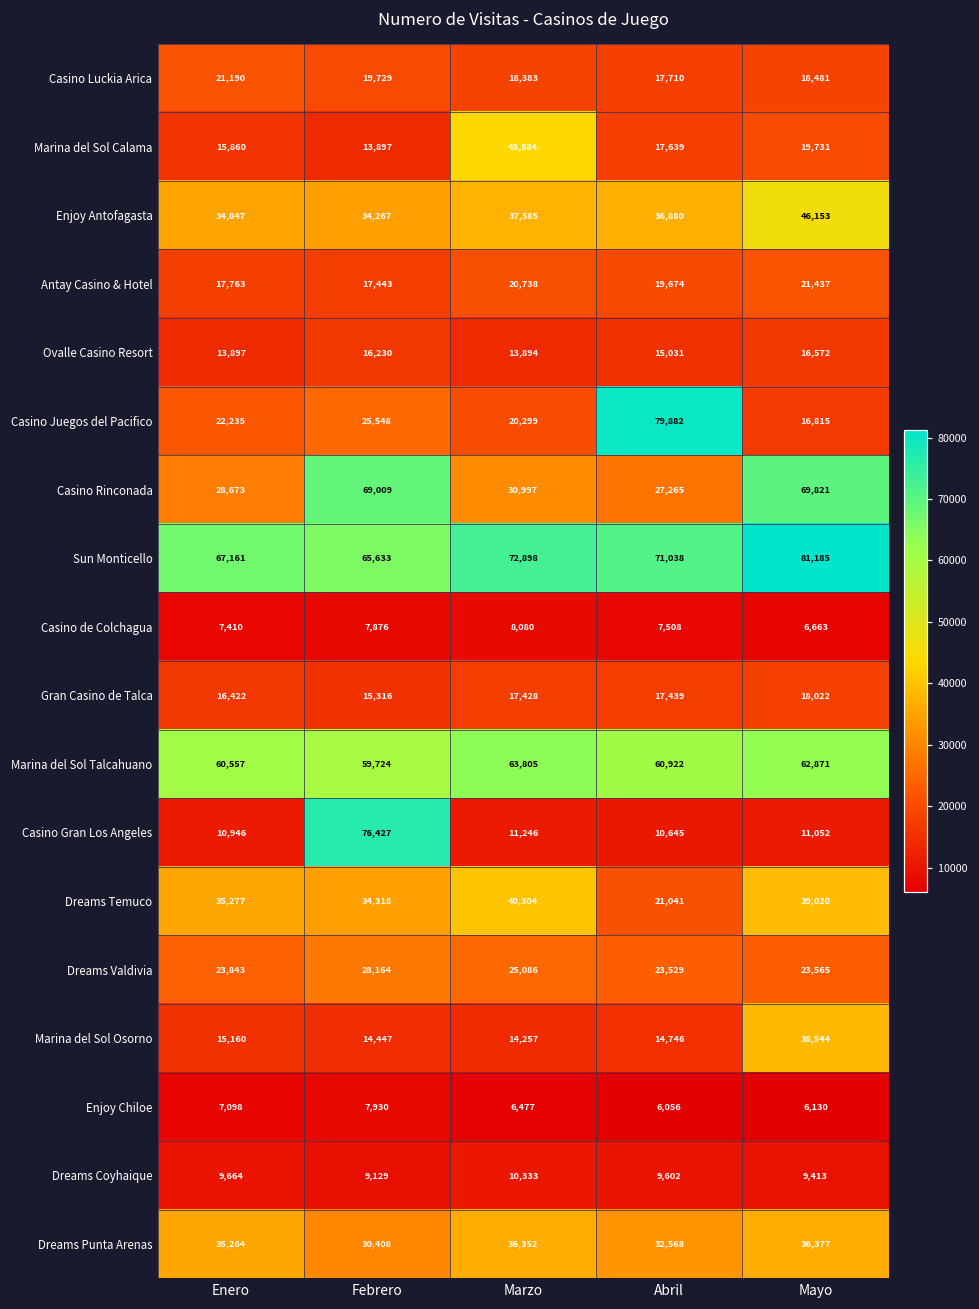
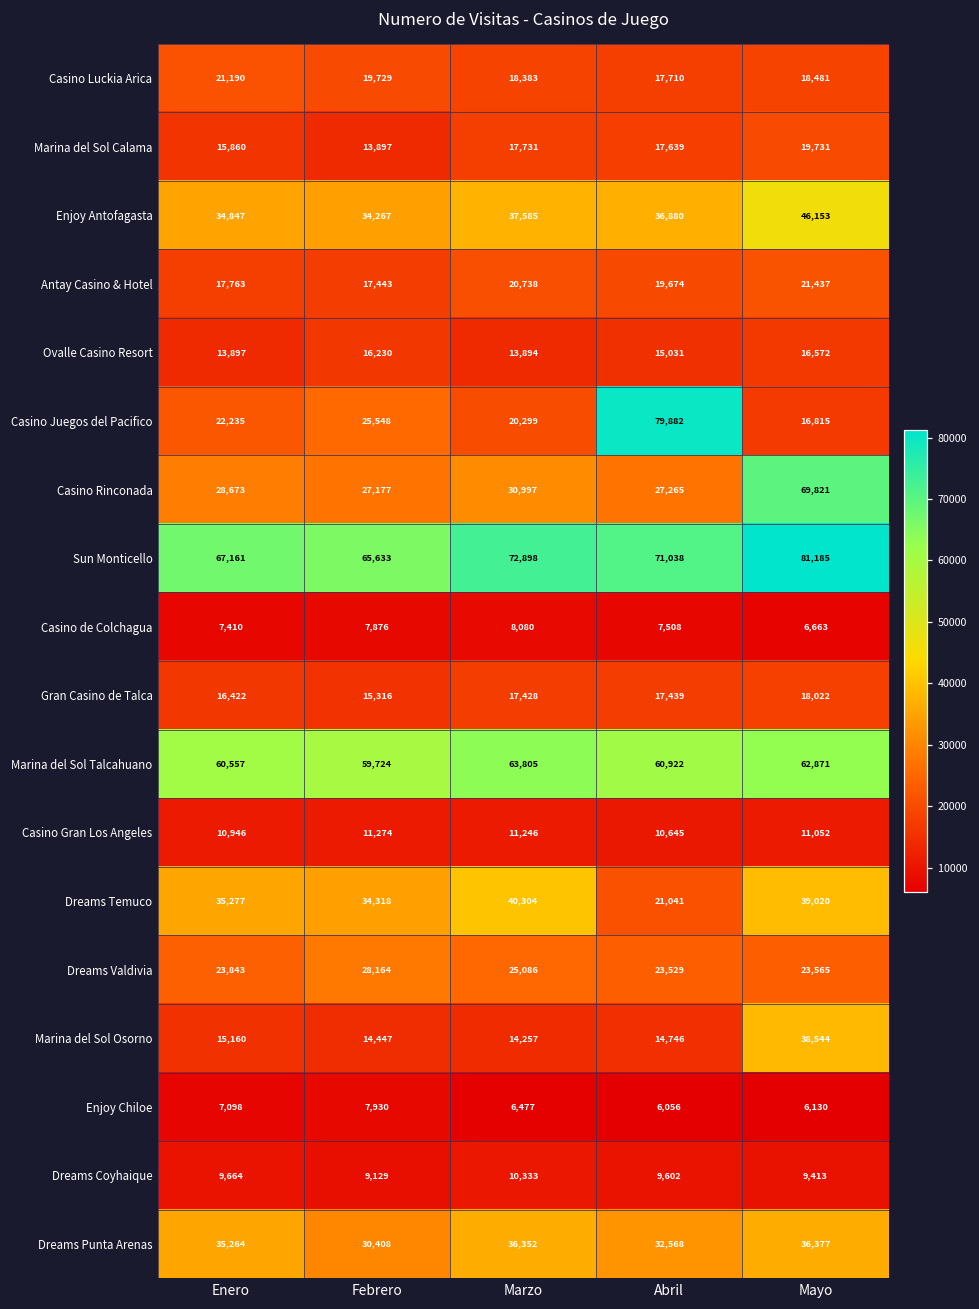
  {
    "Casino Luckia Arica": {
      "Enero": "21,190",
      "Febrero": "19,729",
      "Marzo": "18,383",
      "Abril": "17,710",
      "Mayo": "18,481"
    },
    "Marina del Sol Calama": {
      "Enero": "15,860",
      "Febrero": "13,897",
-     "Marzo": "43,584",
+     "Marzo": "17,731",
      "Abril": "17,639",
      "Mayo": "19,731"
    },
    "Enjoy Antofagasta": {
      "Enero": "34,847",
      "Febrero": "34,267",
      "Marzo": "37,585",
      "Abril": "36,880",
      "Mayo": "46,153"
    },
    "Antay Casino & Hotel": {
      "Enero": "17,763",
      "Febrero": "17,443",
      "Marzo": "20,738",
      "Abril": "19,674",
      "Mayo": "21,437"
    },
    "Ovalle Casino Resort": {
      "Enero": "13,897",
      "Febrero": "16,230",
      "Marzo": "13,894",
      "Abril": "15,031",
      "Mayo": "16,572"
    },
    "Casino Juegos del Pacifico": {
      "Enero": "22,235",
      "Febrero": "25,548",
      "Marzo": "20,299",
      "Abril": "79,882",
      "Mayo": "16,815"
    },
    "Casino Rinconada": {
      "Enero": "28,673",
-     "Febrero": "69,009",
+     "Febrero": "27,177",
      "Marzo": "30,997",
      "Abril": "27,265",
      "Mayo": "69,821"
    },
    "Sun Monticello": {
      "Enero": "67,161",
      "Febrero": "65,633",
      "Marzo": "72,898",
      "Abril": "71,038",
      "Mayo": "81,185"
    },
    "Casino de Colchagua": {
      "Enero": "7,410",
      "Febrero": "7,876",
      "Marzo": "8,080",
      "Abril": "7,508",
      "Mayo": "6,663"
    },
    "Gran Casino de Talca": {
      "Enero": "16,422",
      "Febrero": "15,316",
      "Marzo": "17,428",
      "Abril": "17,439",
      "Mayo": "18,022"
    },
    "Marina del Sol Talcahuano": {
      "Enero": "60,557",
      "Febrero": "59,724",
      "Marzo": "63,805",
      "Abril": "60,922",
      "Mayo": "62,871"
    },
    "Casino Gran Los Angeles": {
      "Enero": "10,946",
-     "Febrero": "76,427",
+     "Febrero": "11,274",
      "Marzo": "11,246",
      "Abril": "10,645",
      "Mayo": "11,052"
    },
    "Dreams Temuco": {
      "Enero": "35,277",
      "Febrero": "34,318",
      "Marzo": "40,304",
      "Abril": "21,041",
      "Mayo": "39,020"
    },
    "Dreams Valdivia": {
      "Enero": "23,843",
      "Febrero": "28,164",
      "Marzo": "25,086",
      "Abril": "23,529",
      "Mayo": "23,565"
    },
    "Marina del Sol Osorno": {
      "Enero": "15,160",
      "Febrero": "14,447",
      "Marzo": "14,257",
      "Abril": "14,746",
      "Mayo": "38,544"
    },
    "Enjoy Chiloe": {
      "Enero": "7,098",
      "Febrero": "7,930",
      "Marzo": "6,477",
      "Abril": "6,056",
      "Mayo": "6,130"
    },
    "Dreams Coyhaique": {
      "Enero": "9,664",
      "Febrero": "9,129",
      "Marzo": "10,333",
      "Abril": "9,602",
      "Mayo": "9,413"
    },
    "Dreams Punta Arenas": {
      "Enero": "35,264",
      "Febrero": "30,408",
      "Marzo": "36,352",
      "Abril": "32,568",
      "Mayo": "36,377"
    }
  }
